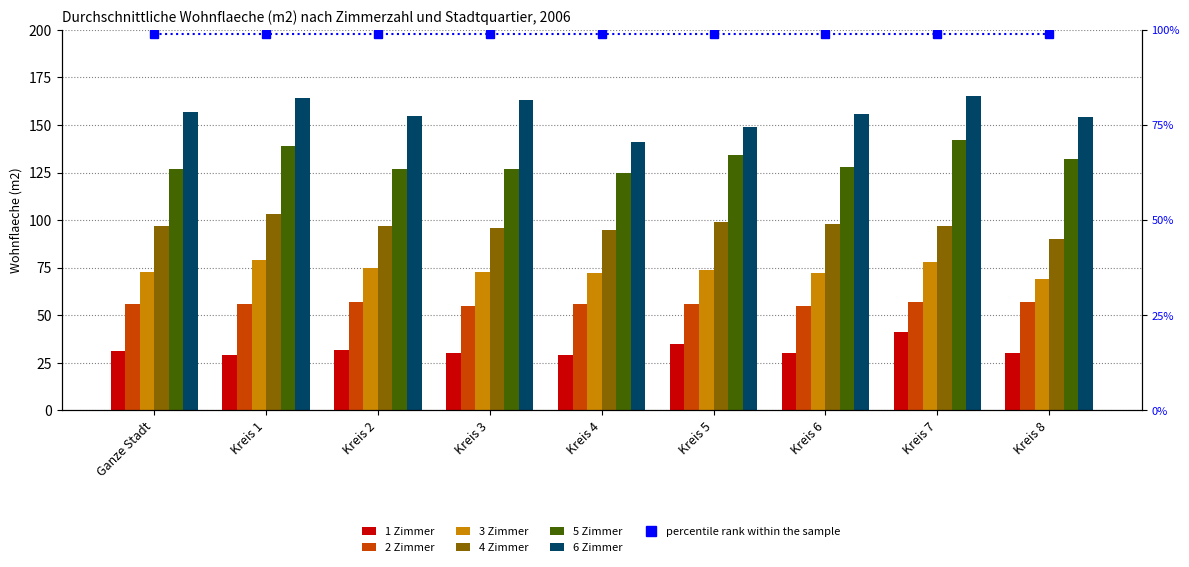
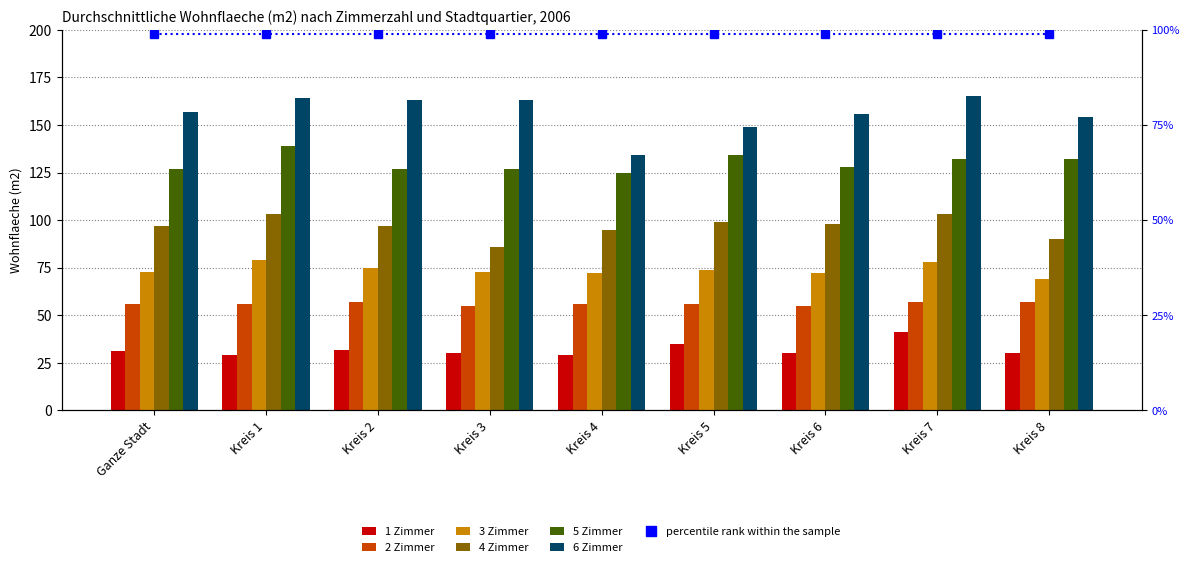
  {
    "1 Zimmer": {
      "Ganze Stadt": "31",
      "Kreis 1": "29",
      "Kreis 2": "32",
      "Kreis 3": "30",
      "Kreis 4": "29",
      "Kreis 5": "35",
      "Kreis 6": "30",
      "Kreis 7": "41",
      "Kreis 8": "30"
    },
    "2 Zimmer": {
      "Ganze Stadt": "56",
      "Kreis 1": "56",
      "Kreis 2": "57",
      "Kreis 3": "55",
      "Kreis 4": "56",
      "Kreis 5": "56",
      "Kreis 6": "55",
      "Kreis 7": "57",
      "Kreis 8": "57"
    },
    "3 Zimmer": {
      "Ganze Stadt": "73",
      "Kreis 1": "79",
      "Kreis 2": "75",
      "Kreis 3": "73",
      "Kreis 4": "72",
      "Kreis 5": "74",
      "Kreis 6": "72",
      "Kreis 7": "78",
      "Kreis 8": "69"
    },
    "4 Zimmer": {
      "Ganze Stadt": "97",
      "Kreis 1": "103",
      "Kreis 2": "97",
-     "Kreis 3": "96",
+     "Kreis 3": "86",
      "Kreis 4": "95",
      "Kreis 5": "99",
      "Kreis 6": "98",
-     "Kreis 7": "97",
+     "Kreis 7": "103",
      "Kreis 8": "90"
    },
    "5 Zimmer": {
      "Ganze Stadt": "127",
      "Kreis 1": "139",
      "Kreis 2": "127",
      "Kreis 3": "127",
      "Kreis 4": "125",
      "Kreis 5": "134",
      "Kreis 6": "128",
-     "Kreis 7": "142",
+     "Kreis 7": "132",
      "Kreis 8": "132"
    },
    "6 Zimmer": {
      "Ganze Stadt": "157",
      "Kreis 1": "164",
-     "Kreis 2": "155",
+     "Kreis 2": "163",
      "Kreis 3": "163",
-     "Kreis 4": "141",
+     "Kreis 4": "134",
      "Kreis 5": "149",
      "Kreis 6": "156",
      "Kreis 7": "165",
      "Kreis 8": "154"
    },
    "percentile rank within the sample": {
      "Ganze Stadt": "99%",
      "Kreis 1": "99%",
      "Kreis 2": "99%",
      "Kreis 3": "99%",
      "Kreis 4": "99%",
      "Kreis 5": "99%",
      "Kreis 6": "99%",
      "Kreis 7": "99%",
      "Kreis 8": "99%"
    }
  }
